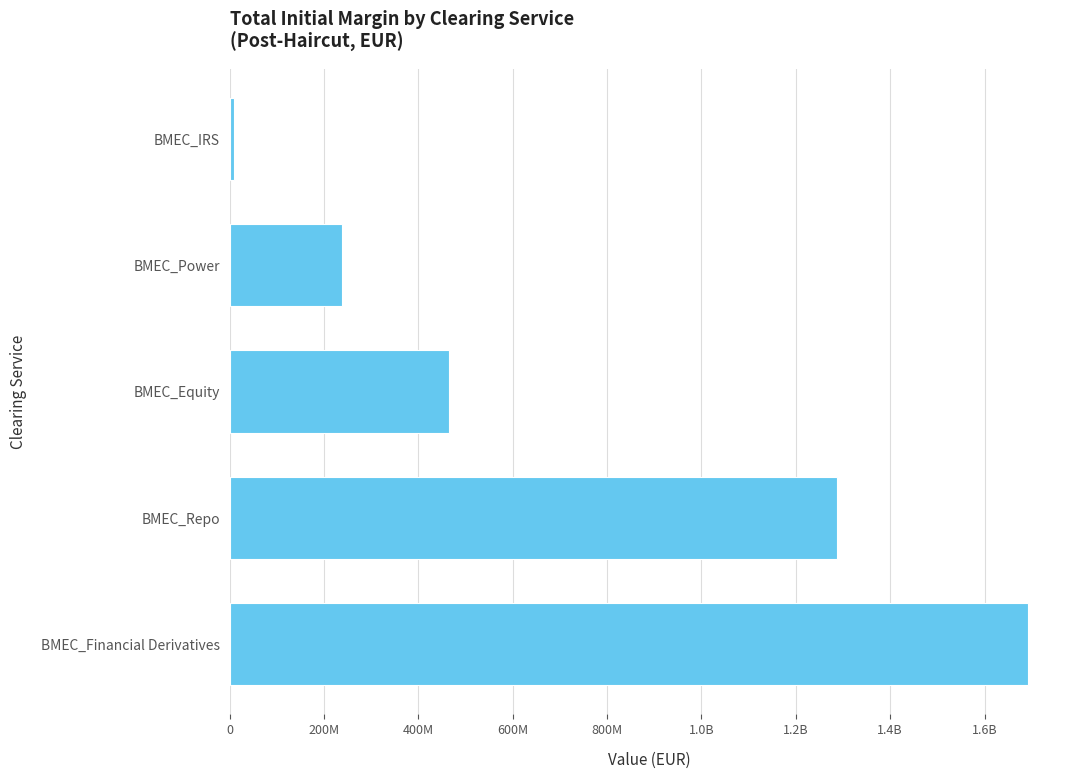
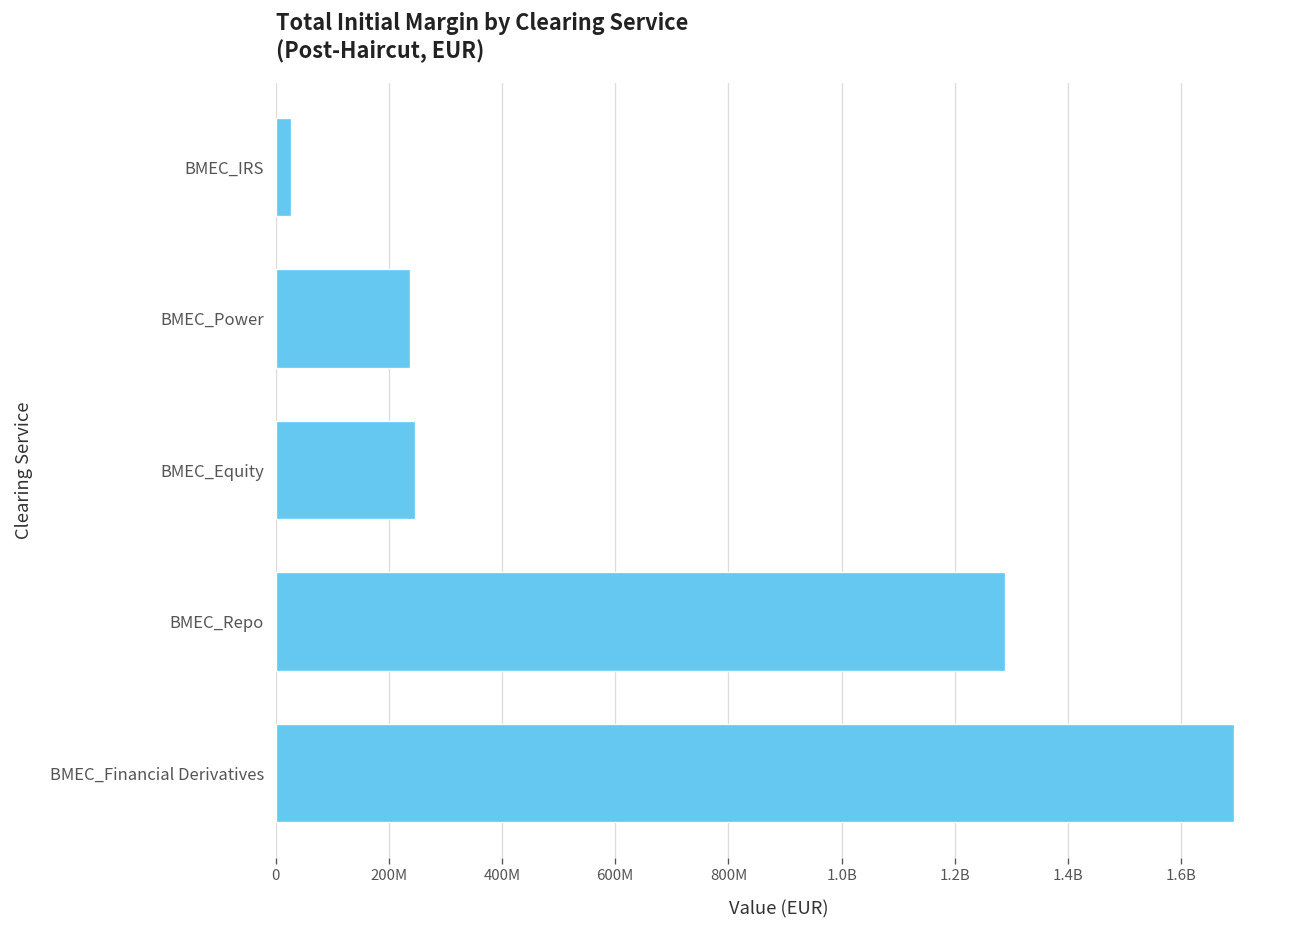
  {
-   "BMEC_IRS": 10000000,
+   "BMEC_IRS": 30000000,
    "BMEC_Power": 240000000,
-   "BMEC_Equity": 470000000,
+   "BMEC_Equity": 250000000,
    "BMEC_Repo": 1290000000,
    "BMEC_Financial Derivatives": 1690000000
  }
